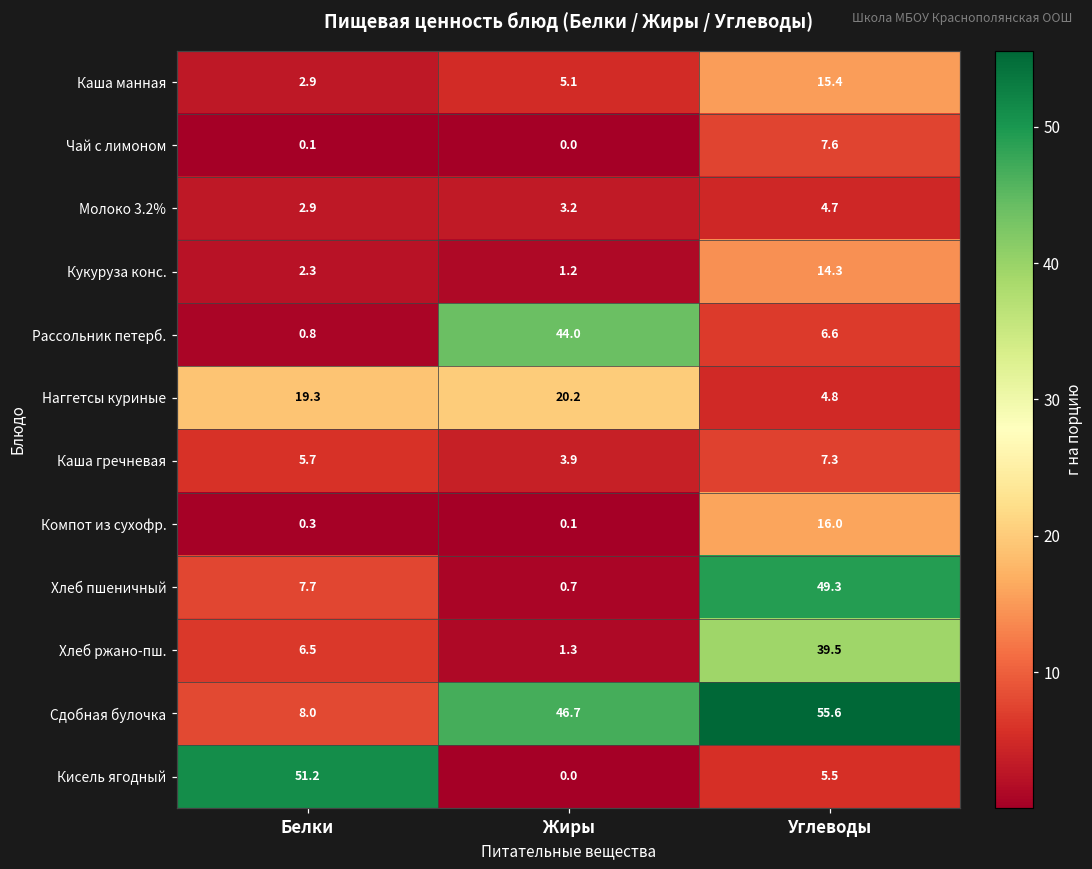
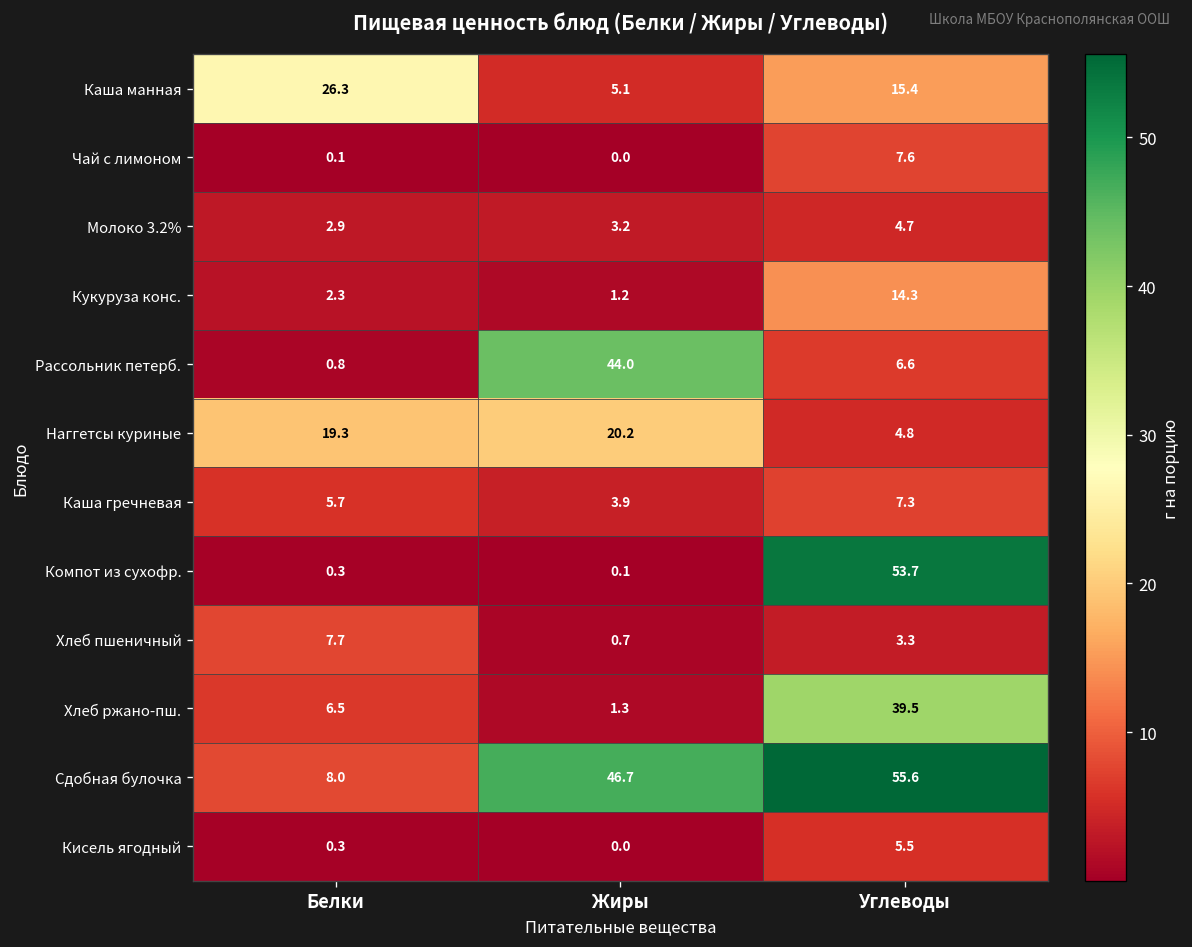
  {
    "Каша манная": {
-     "Белки": 2.9,
+     "Белки": 26.3,
      "Жиры": 5.1,
      "Углеводы": 15.4
    },
    "Чай с лимоном": {
      "Белки": 0.1,
      "Жиры": 0.0,
      "Углеводы": 7.6
    },
    "Молоко 3.2%": {
      "Белки": 2.9,
      "Жиры": 3.2,
      "Углеводы": 4.7
    },
    "Кукуруза конс.": {
      "Белки": 2.3,
      "Жиры": 1.2,
      "Углеводы": 14.3
    },
    "Рассольник петерб.": {
      "Белки": 0.8,
      "Жиры": 44.0,
      "Углеводы": 6.6
    },
    "Наггетсы куриные": {
      "Белки": 19.3,
      "Жиры": 20.2,
      "Углеводы": 4.8
    },
    "Каша гречневая": {
      "Белки": 5.7,
      "Жиры": 3.9,
      "Углеводы": 7.3
    },
    "Компот из сухофр.": {
      "Белки": 0.3,
      "Жиры": 0.1,
-     "Углеводы": 16.0
+     "Углеводы": 53.7
    },
    "Хлеб пшеничный": {
      "Белки": 7.7,
      "Жиры": 0.7,
-     "Углеводы": 49.3
+     "Углеводы": 3.3
    },
    "Хлеб ржано-пш.": {
      "Белки": 6.5,
      "Жиры": 1.3,
      "Углеводы": 39.5
    },
    "Сдобная булочка": {
      "Белки": 8.0,
      "Жиры": 46.7,
      "Углеводы": 55.6
    },
    "Кисель ягодный": {
-     "Белки": 51.2,
+     "Белки": 0.3,
      "Жиры": 0.0,
      "Углеводы": 5.5
    }
  }
